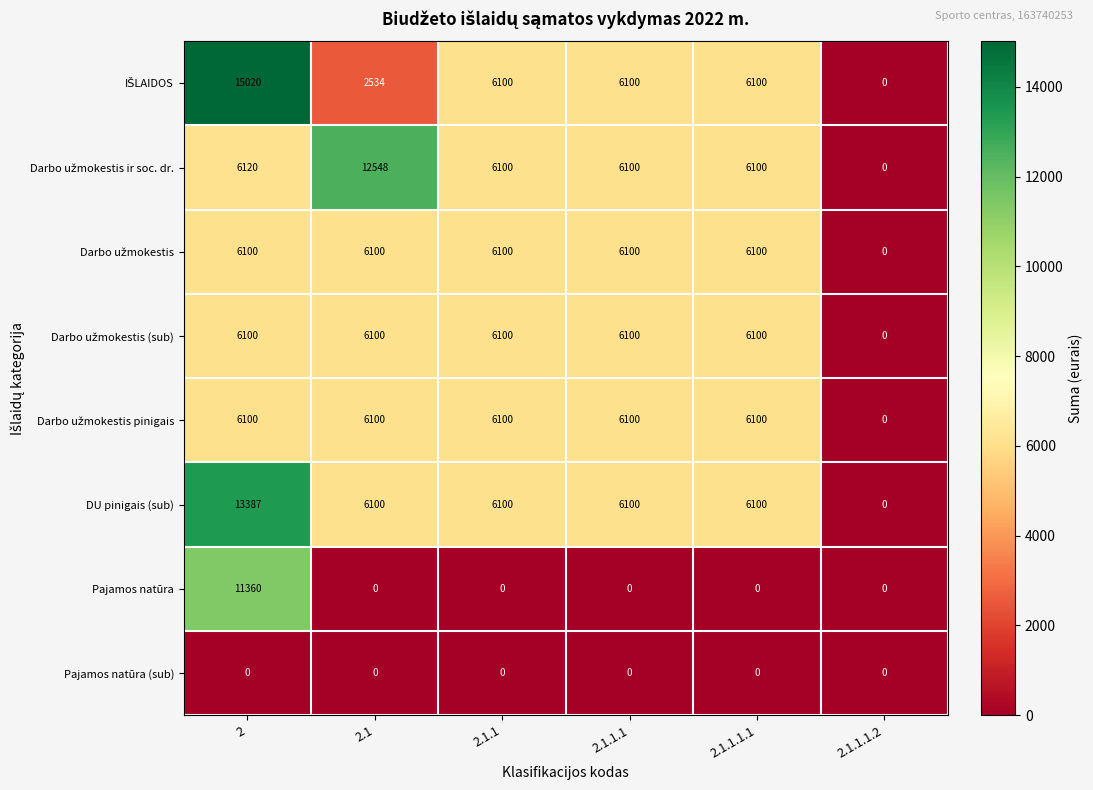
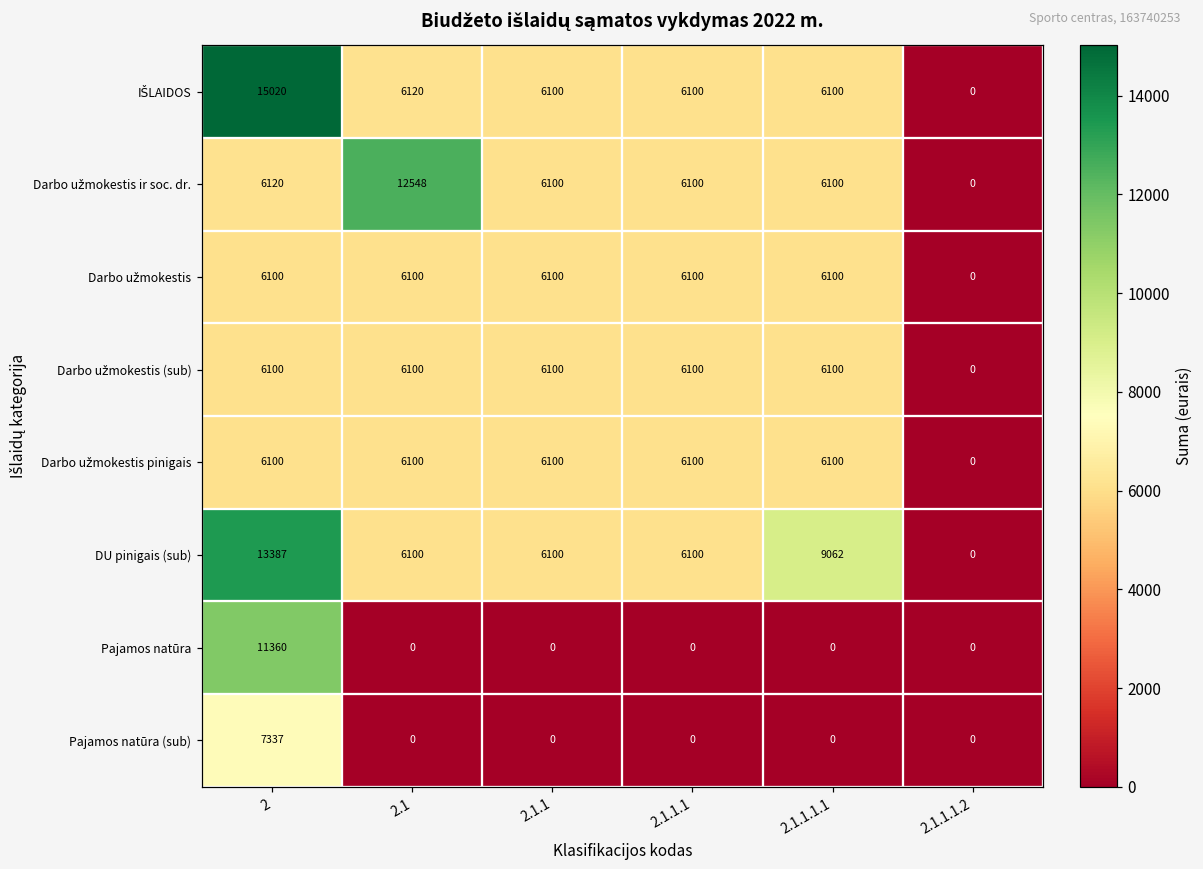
  {
    "IŠLAIDOS": {
      "2": 15020,
-     "2.1": 2534,
+     "2.1": 6120,
      "2.1.1": 6100,
      "2.1.1.1": 6100,
      "2.1.1.1.1": 6100,
      "2.1.1.1.2": 0
    },
    "Darbo užmokestis ir soc. dr.": {
      "2": 6120,
      "2.1": 12548,
      "2.1.1": 6100,
      "2.1.1.1": 6100,
      "2.1.1.1.1": 6100,
      "2.1.1.1.2": 0
    },
    "Darbo užmokestis": {
      "2": 6100,
      "2.1": 6100,
      "2.1.1": 6100,
      "2.1.1.1": 6100,
      "2.1.1.1.1": 6100,
      "2.1.1.1.2": 0
    },
    "Darbo užmokestis (sub)": {
      "2": 6100,
      "2.1": 6100,
      "2.1.1": 6100,
      "2.1.1.1": 6100,
      "2.1.1.1.1": 6100,
      "2.1.1.1.2": 0
    },
    "Darbo užmokestis pinigais": {
      "2": 6100,
      "2.1": 6100,
      "2.1.1": 6100,
      "2.1.1.1": 6100,
      "2.1.1.1.1": 6100,
      "2.1.1.1.2": 0
    },
    "DU pinigais (sub)": {
      "2": 13387,
      "2.1": 6100,
      "2.1.1": 6100,
      "2.1.1.1": 6100,
-     "2.1.1.1.1": 6100,
+     "2.1.1.1.1": 9062,
      "2.1.1.1.2": 0
    },
    "Pajamos natūra": {
      "2": 11360,
      "2.1": 0,
      "2.1.1": 0,
      "2.1.1.1": 0,
      "2.1.1.1.1": 0,
      "2.1.1.1.2": 0
    },
    "Pajamos natūra (sub)": {
-     "2": 0,
+     "2": 7337,
      "2.1": 0,
      "2.1.1": 0,
      "2.1.1.1": 0,
      "2.1.1.1.1": 0,
      "2.1.1.1.2": 0
    }
  }
